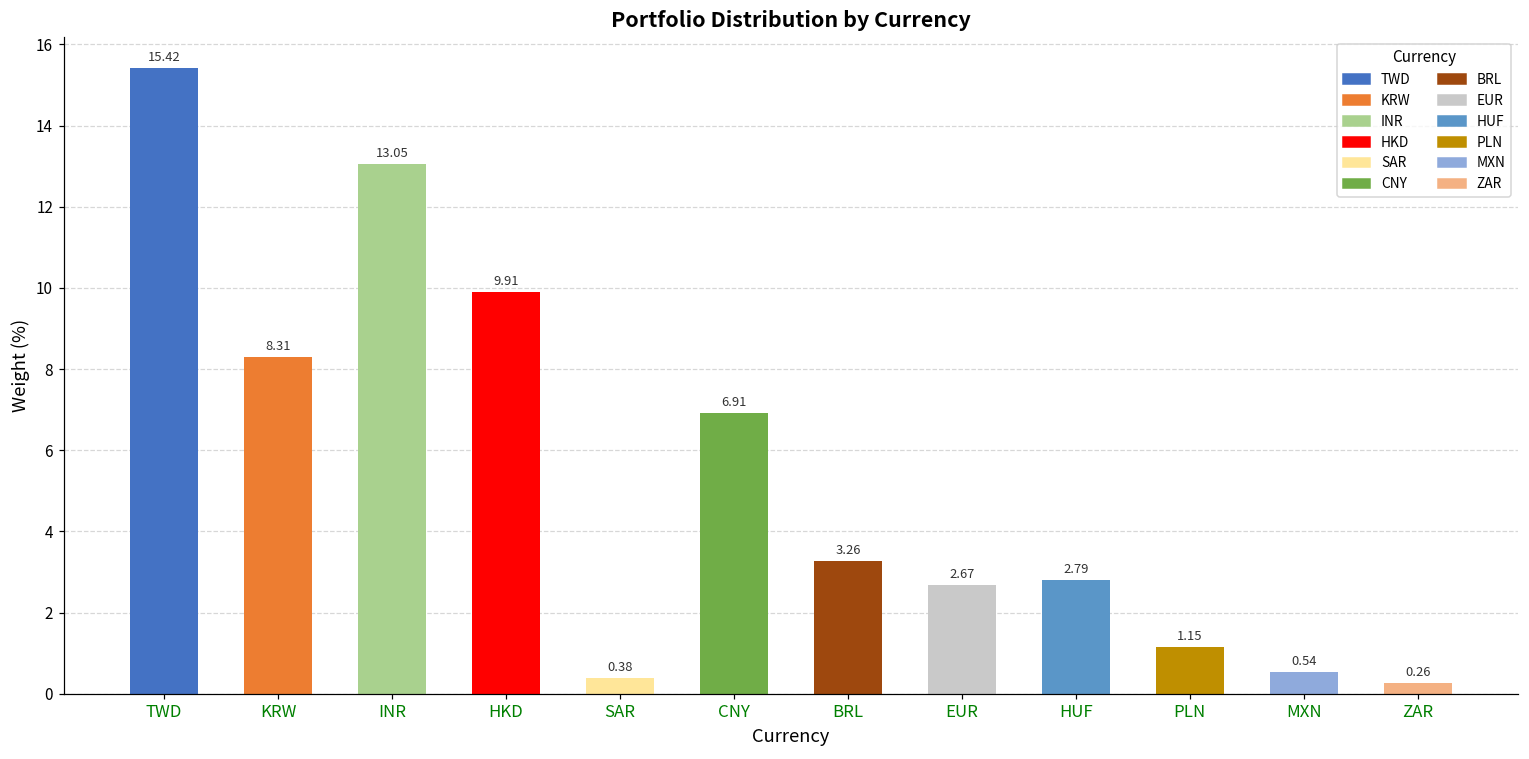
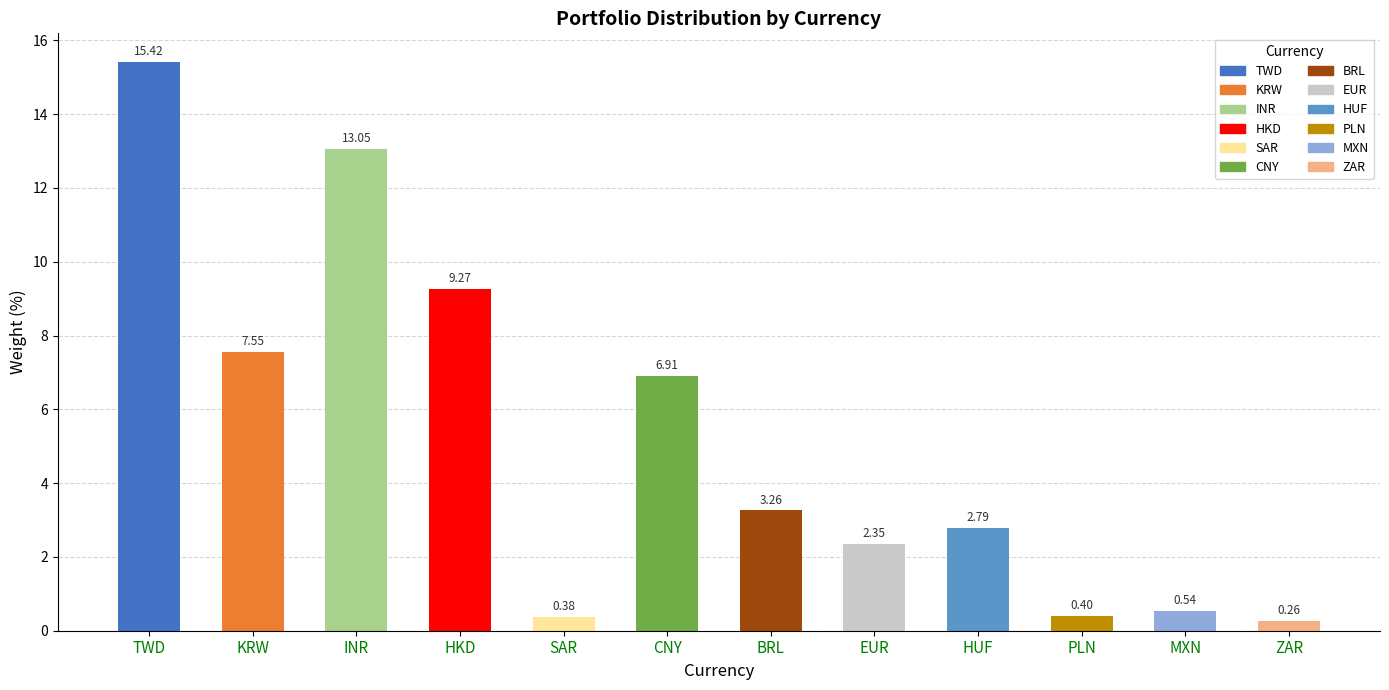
  {
    "TWD": 15.42,
-   "KRW": 8.31,
+   "KRW": 7.55,
    "INR": 13.05,
-   "HKD": 9.91,
+   "HKD": 9.27,
    "SAR": 0.38,
    "CNY": 6.91,
    "BRL": 3.26,
-   "EUR": 2.67,
+   "EUR": 2.35,
    "HUF": 2.79,
-   "PLN": 1.15,
+   "PLN": 0.40,
    "MXN": 0.54,
    "ZAR": 0.26
  }
